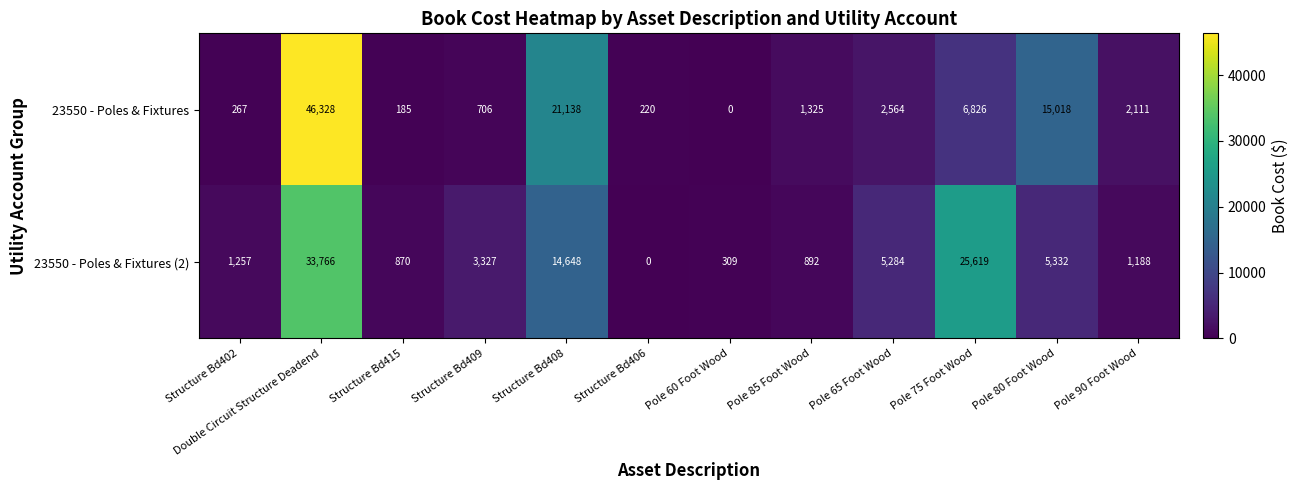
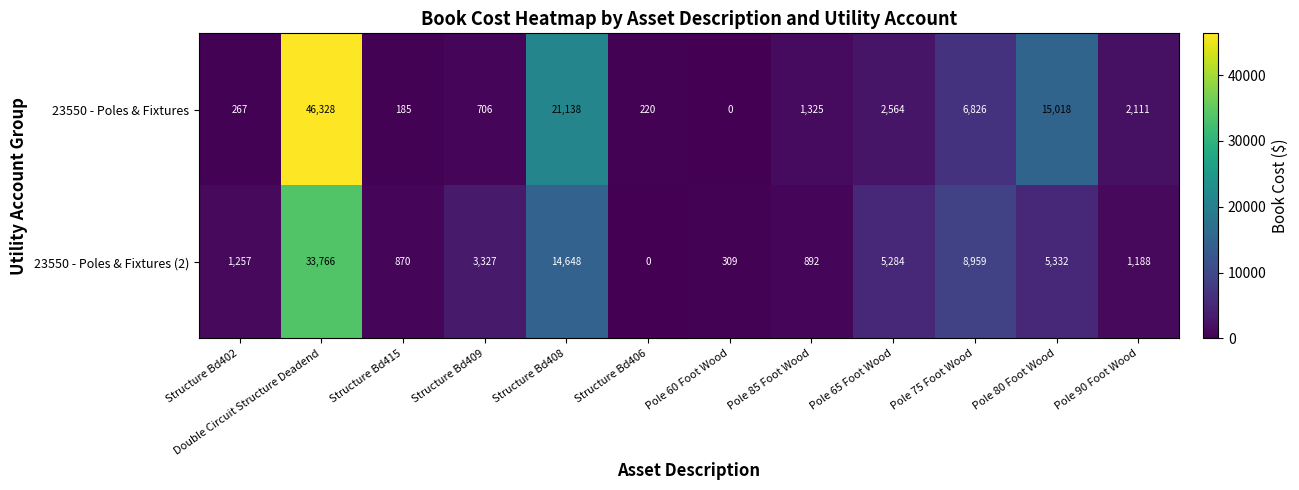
  {
    "23550 - Poles & Fixtures": {
      "Structure Bd402": "267",
      "Double Circuit Structure Deadend": "46,328",
      "Structure Bd415": "185",
      "Structure Bd409": "706",
      "Structure Bd408": "21,138",
      "Structure Bd406": "220",
      "Pole 60 Foot Wood": "0",
      "Pole 85 Foot Wood": "1,325",
      "Pole 65 Foot Wood": "2,564",
      "Pole 75 Foot Wood": "6,826",
      "Pole 80 Foot Wood": "15,018",
      "Pole 90 Foot Wood": "2,111"
    },
    "23550 - Poles & Fixtures (2)": {
      "Structure Bd402": "1,257",
      "Double Circuit Structure Deadend": "33,766",
      "Structure Bd415": "870",
      "Structure Bd409": "3,327",
      "Structure Bd408": "14,648",
      "Structure Bd406": "0",
      "Pole 60 Foot Wood": "309",
      "Pole 85 Foot Wood": "892",
      "Pole 65 Foot Wood": "5,284",
-     "Pole 75 Foot Wood": "25,619",
+     "Pole 75 Foot Wood": "8,959",
      "Pole 80 Foot Wood": "5,332",
      "Pole 90 Foot Wood": "1,188"
    }
  }
